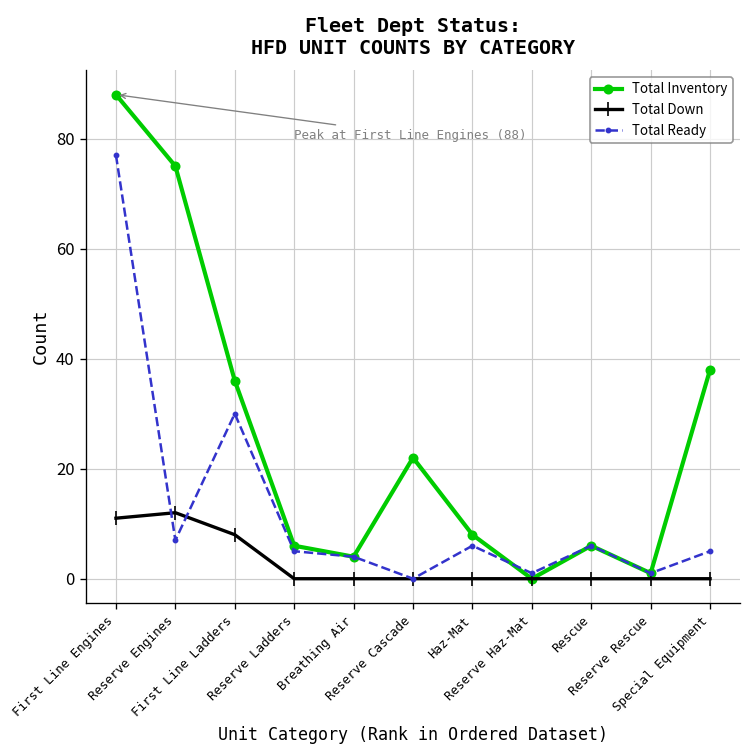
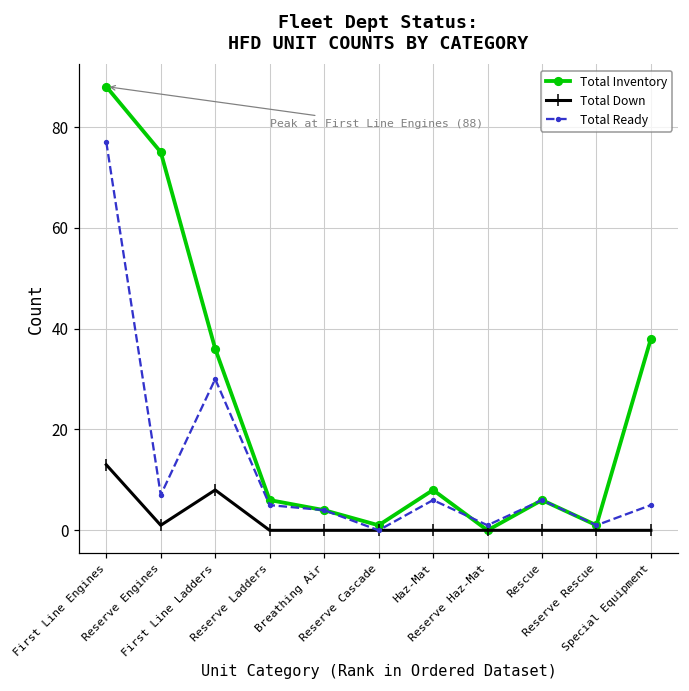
  {
    "Total Inventory": {
      "Reserve Engines": 75,
      "First Line Ladders": 36,
      "Reserve Ladders": 6,
-     "Reserve Cascade": 22,
+     "Reserve Cascade": 1,
      "Haz-Mat": 8,
      "Special Equipment": 38
    },
    "Total Down": {
-     "First Line Engines": 11,
-     "Reserve Engines": 12,
+     "First Line Engines": 13,
+     "Reserve Engines": 1,
      "First Line Ladders": 8,
      "Reserve Ladders": 0,
      "Breathing Air": 0,
      "Haz-Mat": 0,
      "Rescue": 0,
      "Reserve Rescue": 0,
      "Special Equipment": 0
    }
  }
